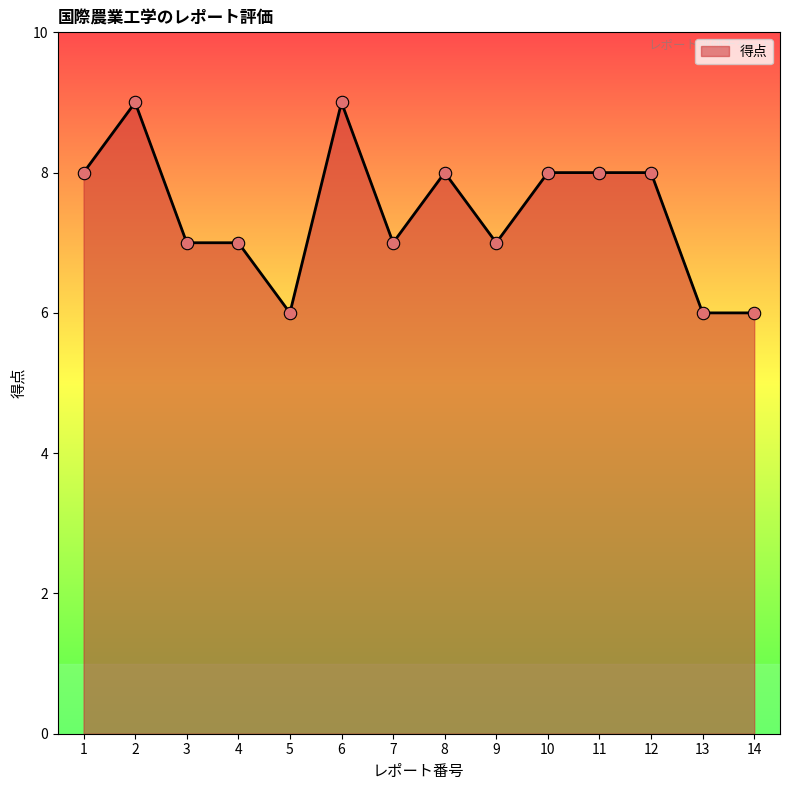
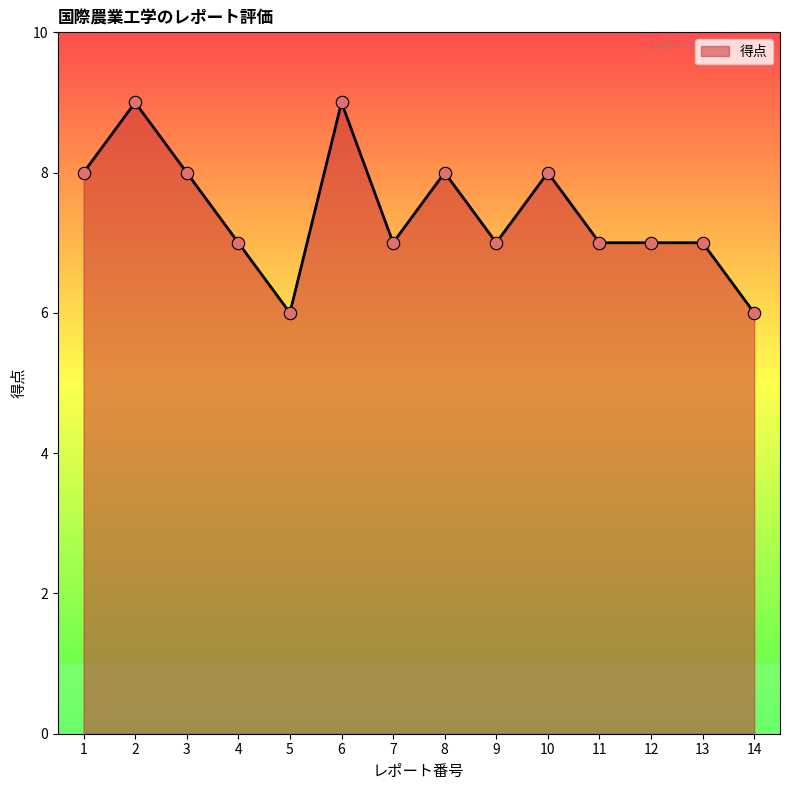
  {
    "1": 8,
    "2": 9,
-   "3": 7,
+   "3": 8,
    "4": 7,
    "5": 6,
    "6": 9,
    "7": 7,
    "8": 8,
    "9": 7,
    "10": 8,
-   "11": 8,
-   "12": 8,
-   "13": 6,
+   "11": 7,
+   "12": 7,
+   "13": 7,
    "14": 6
  }
